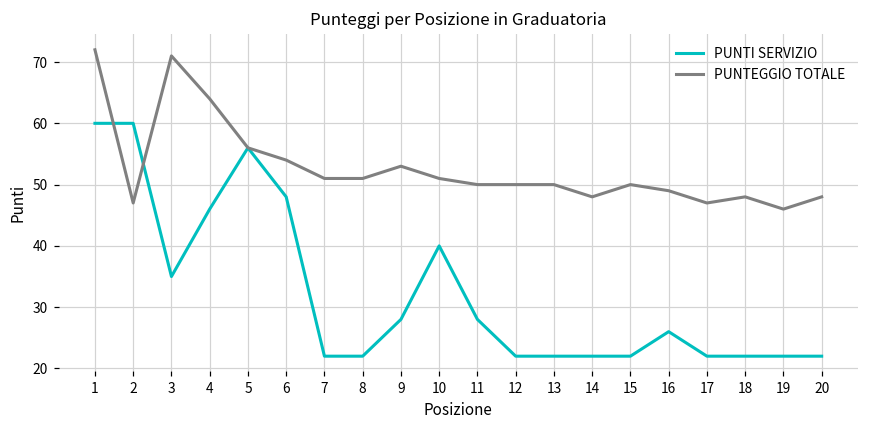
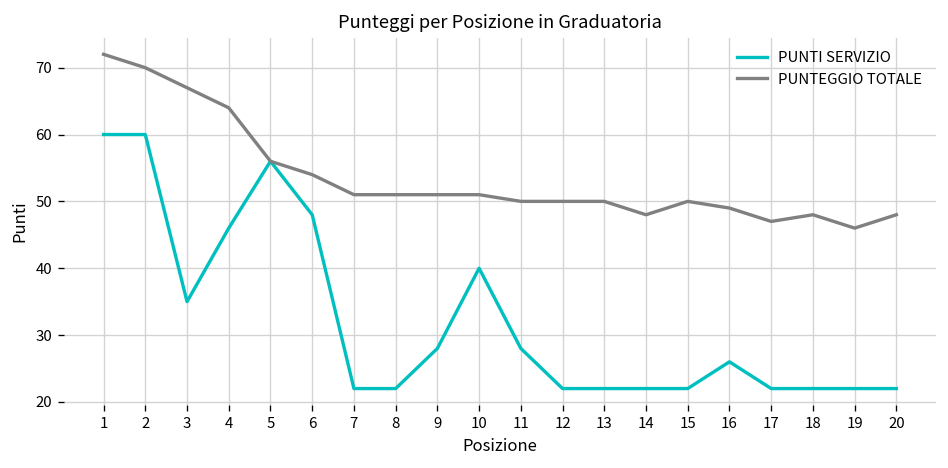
  {
    "PUNTI SERVIZIO": {
      "1": 60,
      "2": 60,
      "3": 35,
      "4": 46,
      "6": 48,
      "7": 22,
      "8": 22,
      "9": 28,
      "10": 40,
      "11": 28,
      "12": 22,
      "13": 22,
      "14": 22,
      "15": 22,
      "16": 26,
      "17": 22,
      "18": 22,
      "19": 22,
      "20": 22
    },
    "PUNTEGGIO TOTALE": {
      "1": 72,
-     "2": 47,
-     "3": 71,
+     "2": 70,
+     "3": 67,
      "4": 64,
      "6": 54,
      "7": 51,
      "8": 51,
-     "9": 53,
+     "9": 51,
      "10": 51,
      "11": 50,
      "12": 50,
      "13": 50,
      "14": 48,
      "15": 50,
      "16": 49,
      "17": 47,
      "18": 48,
      "19": 46,
      "20": 48
    }
  }
